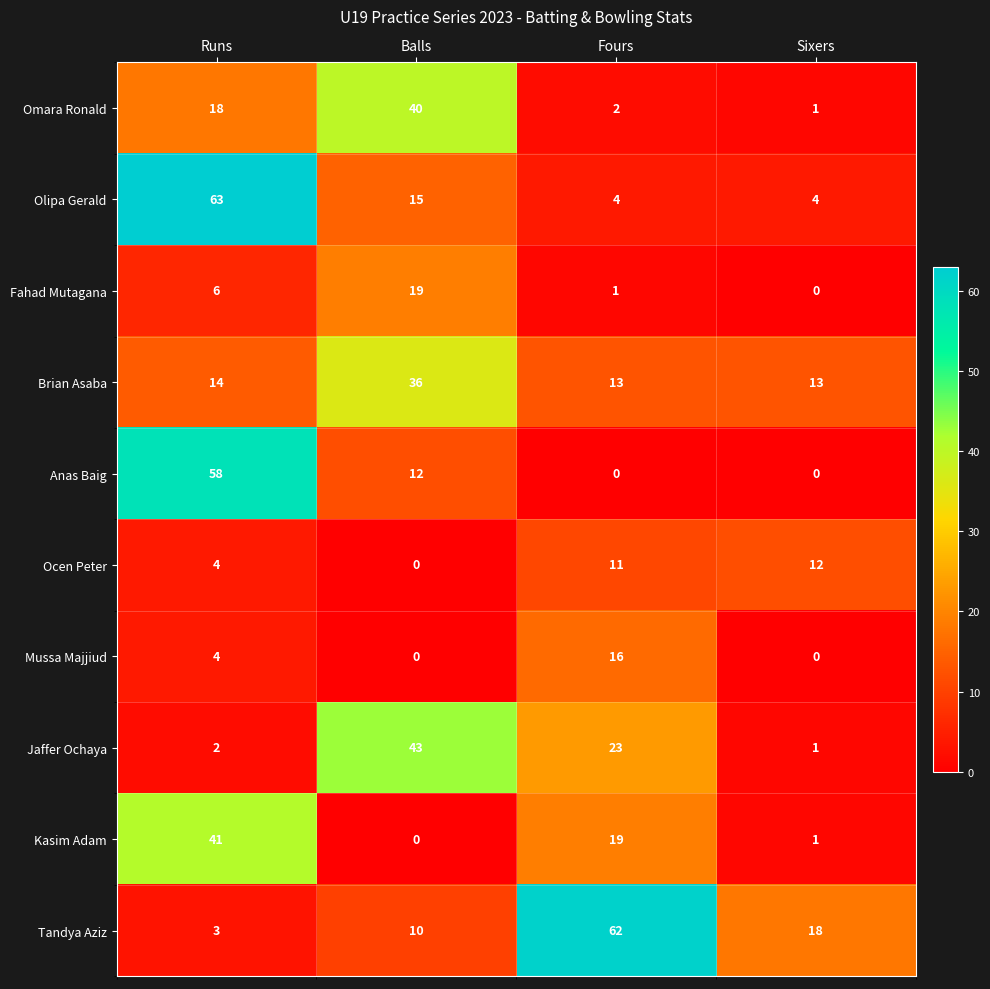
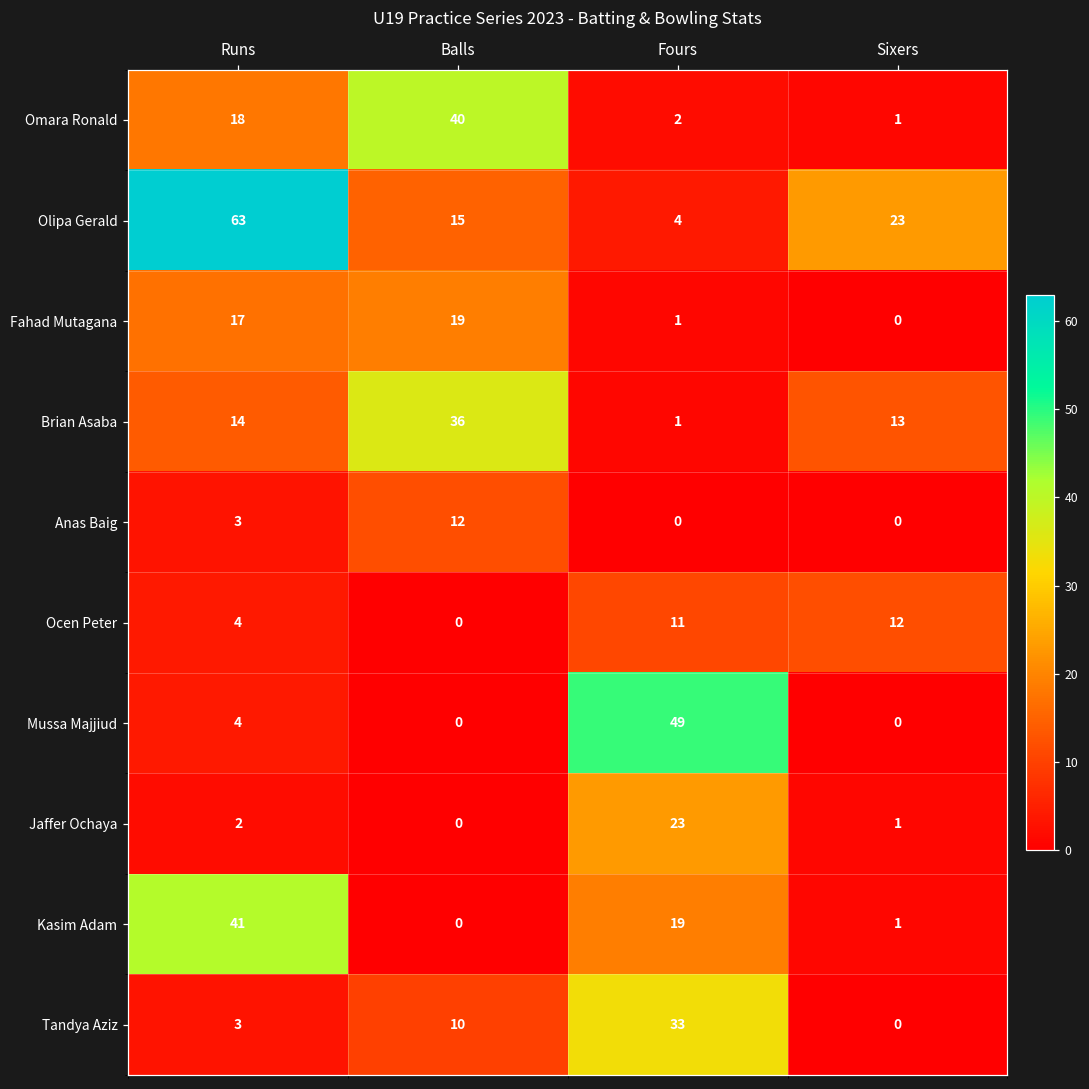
  {
    "Omara Ronald": {
      "Runs": 18,
      "Balls": 40,
      "Fours": 2,
      "Sixers": 1
    },
    "Olipa Gerald": {
      "Runs": 63,
      "Balls": 15,
      "Fours": 4,
-     "Sixers": 4
+     "Sixers": 23
    },
    "Fahad Mutagana": {
-     "Runs": 6,
+     "Runs": 17,
      "Balls": 19,
      "Fours": 1,
      "Sixers": 0
    },
    "Brian Asaba": {
      "Runs": 14,
      "Balls": 36,
-     "Fours": 13,
+     "Fours": 1,
      "Sixers": 13
    },
    "Anas Baig": {
-     "Runs": 58,
+     "Runs": 3,
      "Balls": 12,
      "Fours": 0,
      "Sixers": 0
    },
    "Ocen Peter": {
      "Runs": 4,
      "Balls": 0,
      "Fours": 11,
      "Sixers": 12
    },
    "Mussa Majjiud": {
      "Runs": 4,
      "Balls": 0,
-     "Fours": 16,
+     "Fours": 49,
      "Sixers": 0
    },
    "Jaffer Ochaya": {
      "Runs": 2,
-     "Balls": 43,
+     "Balls": 0,
      "Fours": 23,
      "Sixers": 1
    },
    "Kasim Adam": {
      "Runs": 41,
      "Balls": 0,
      "Fours": 19,
      "Sixers": 1
    },
    "Tandya Aziz": {
      "Runs": 3,
      "Balls": 10,
-     "Fours": 62,
-     "Sixers": 18
+     "Fours": 33,
+     "Sixers": 0
    }
  }
